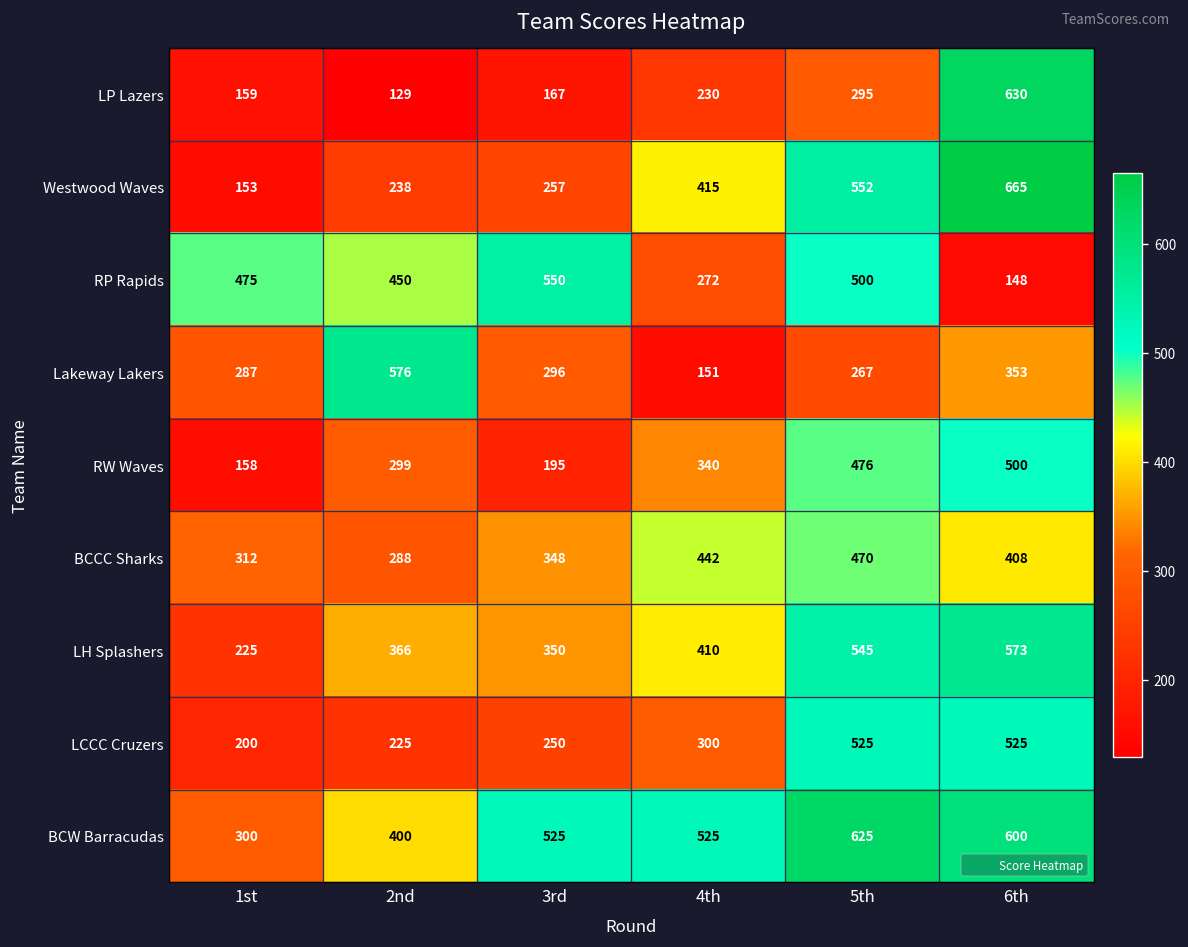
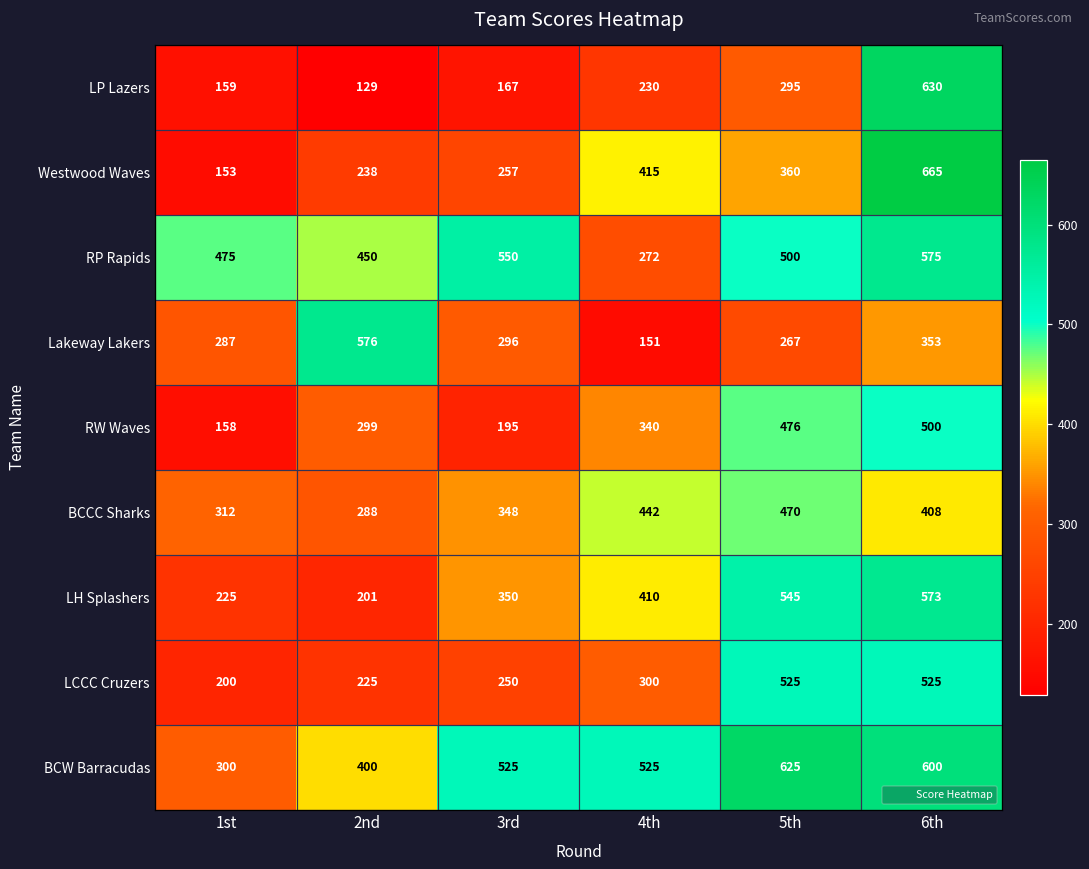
  {
    "LP Lazers": {
      "1st": 159,
      "2nd": 129,
      "3rd": 167,
      "4th": 230,
      "5th": 295,
      "6th": 630
    },
    "Westwood Waves": {
      "1st": 153,
      "2nd": 238,
      "3rd": 257,
      "4th": 415,
-     "5th": 552,
+     "5th": 360,
      "6th": 665
    },
    "RP Rapids": {
      "1st": 475,
      "2nd": 450,
      "3rd": 550,
      "4th": 272,
      "5th": 500,
-     "6th": 148
+     "6th": 575
    },
    "Lakeway Lakers": {
      "1st": 287,
      "2nd": 576,
      "3rd": 296,
      "4th": 151,
      "5th": 267,
      "6th": 353
    },
    "RW Waves": {
      "1st": 158,
      "2nd": 299,
      "3rd": 195,
      "4th": 340,
      "5th": 476,
      "6th": 500
    },
    "BCCC Sharks": {
      "1st": 312,
      "2nd": 288,
      "3rd": 348,
      "4th": 442,
      "5th": 470,
      "6th": 408
    },
    "LH Splashers": {
      "1st": 225,
-     "2nd": 366,
+     "2nd": 201,
      "3rd": 350,
      "4th": 410,
      "5th": 545,
      "6th": 573
    },
    "LCCC Cruzers": {
      "1st": 200,
      "2nd": 225,
      "3rd": 250,
      "4th": 300,
      "5th": 525,
      "6th": 525
    },
    "BCW Barracudas": {
      "1st": 300,
      "2nd": 400,
      "3rd": 525,
      "4th": 525,
      "5th": 625,
      "6th": 600
    }
  }
